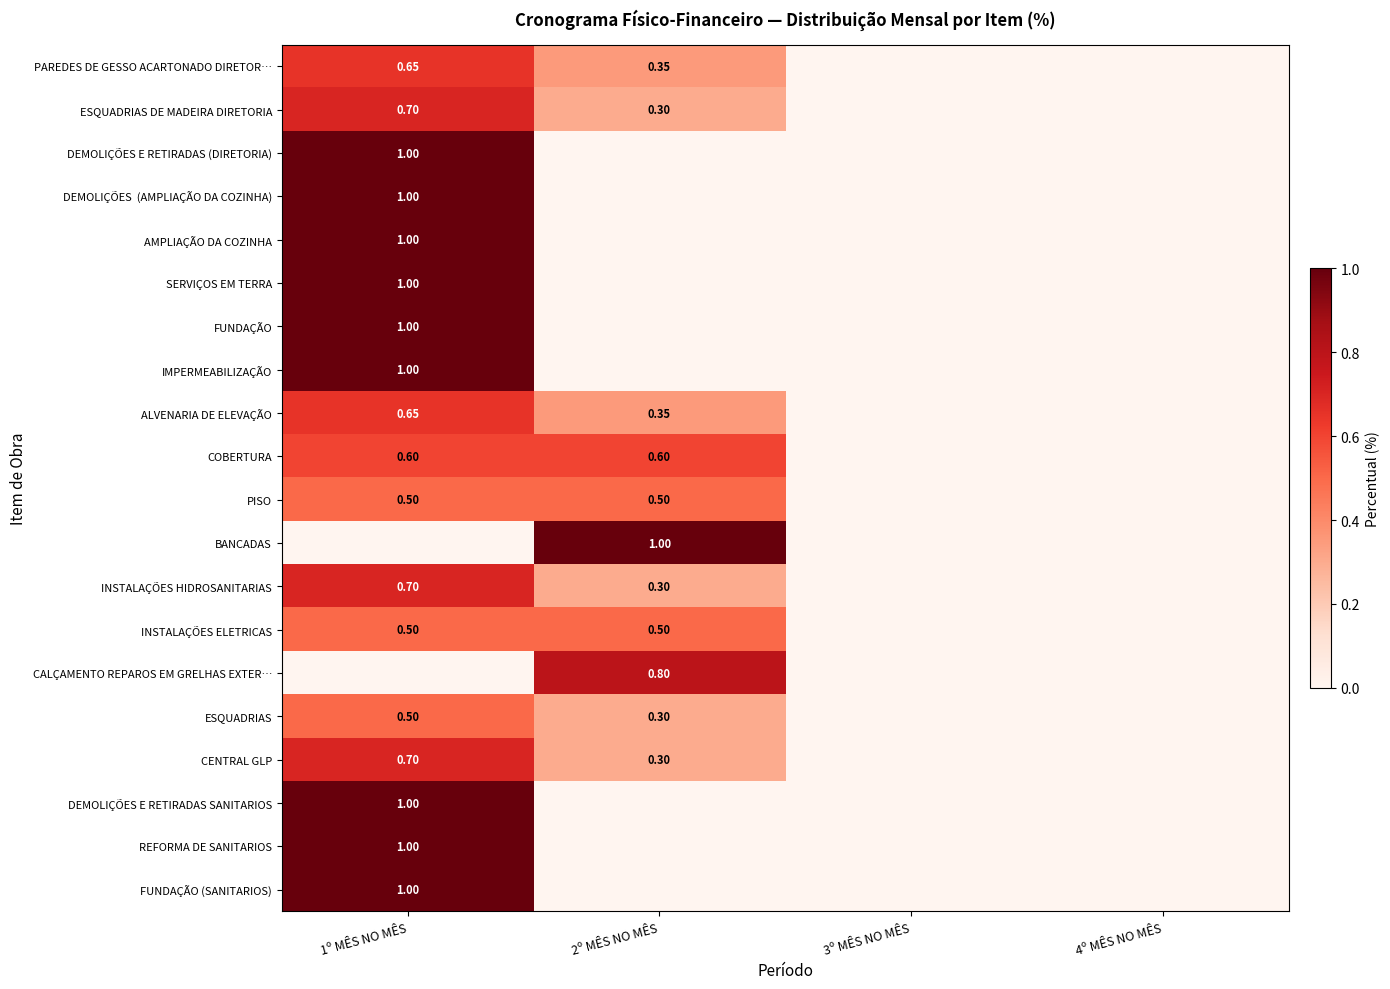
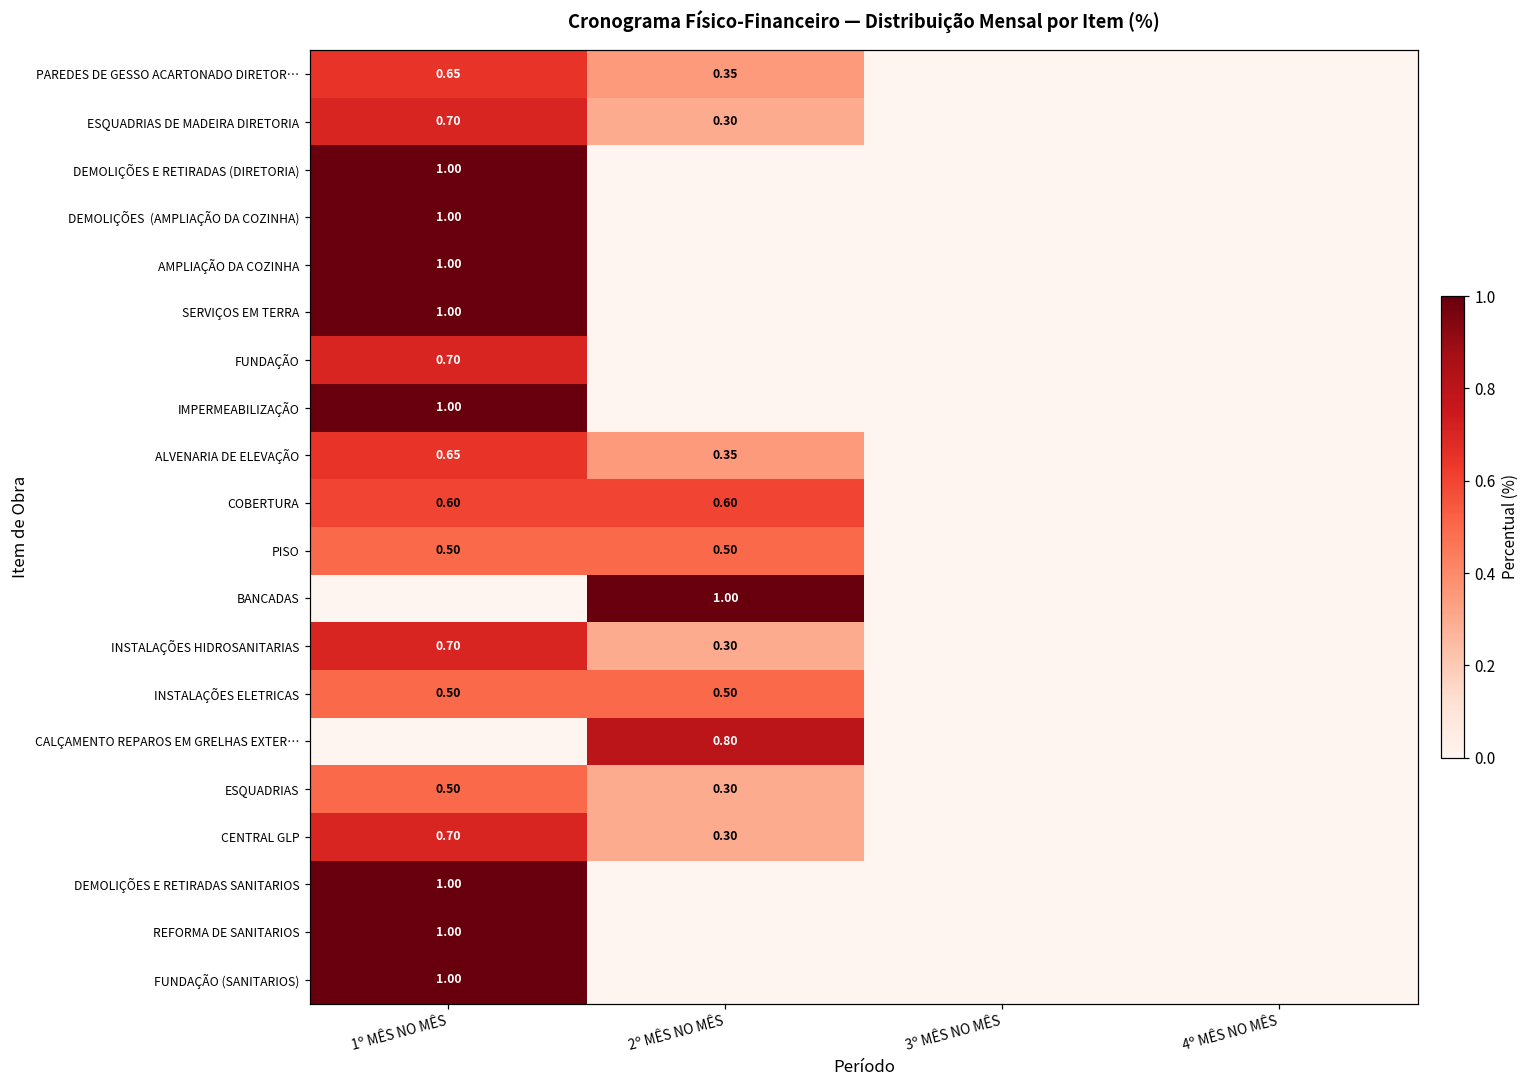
  {
    "PAREDES DE GESSO ACARTONADO DIRETOR…": {
      "1º MÊS NO MÊS": 0.65,
      "2º MÊS NO MÊS": 0.35
    },
    "ESQUADRIAS DE MADEIRA DIRETORIA": {
      "1º MÊS NO MÊS": 0.70,
      "2º MÊS NO MÊS": 0.30
    },
    "DEMOLIÇÕES E RETIRADAS (DIRETORIA)": {
      "1º MÊS NO MÊS": 1.00
    },
    "DEMOLIÇÕES (AMPLIAÇÃO DA COZINHA)": {
      "1º MÊS NO MÊS": 1.00
    },
    "AMPLIAÇÃO DA COZINHA": {
      "1º MÊS NO MÊS": 1.00
    },
    "SERVIÇOS EM TERRA": {
      "1º MÊS NO MÊS": 1.00
    },
    "FUNDAÇÃO": {
-     "1º MÊS NO MÊS": 1.00
+     "1º MÊS NO MÊS": 0.70
    },
    "IMPERMEABILIZAÇÃO": {
      "1º MÊS NO MÊS": 1.00
    },
    "ALVENARIA DE ELEVAÇÃO": {
      "1º MÊS NO MÊS": 0.65,
      "2º MÊS NO MÊS": 0.35
    },
    "COBERTURA": {
      "1º MÊS NO MÊS": 0.60,
      "2º MÊS NO MÊS": 0.60
    },
    "PISO": {
      "1º MÊS NO MÊS": 0.50,
      "2º MÊS NO MÊS": 0.50
    },
    "BANCADAS": {
      "2º MÊS NO MÊS": 1.00
    },
    "INSTALAÇÕES HIDROSANITARIAS": {
      "1º MÊS NO MÊS": 0.70,
      "2º MÊS NO MÊS": 0.30
    },
    "INSTALAÇÕES ELETRICAS": {
      "1º MÊS NO MÊS": 0.50,
      "2º MÊS NO MÊS": 0.50
    },
    "CALÇAMENTO REPAROS EM GRELHAS EXTER…": {
      "2º MÊS NO MÊS": 0.80
    },
    "ESQUADRIAS": {
      "1º MÊS NO MÊS": 0.50,
      "2º MÊS NO MÊS": 0.30
    },
    "CENTRAL GLP": {
      "1º MÊS NO MÊS": 0.70,
      "2º MÊS NO MÊS": 0.30
    },
    "DEMOLIÇÕES E RETIRADAS SANITARIOS": {
      "1º MÊS NO MÊS": 1.00
    },
    "REFORMA DE SANITARIOS": {
      "1º MÊS NO MÊS": 1.00
    },
    "FUNDAÇÃO (SANITARIOS)": {
      "1º MÊS NO MÊS": 1.00
    }
  }
